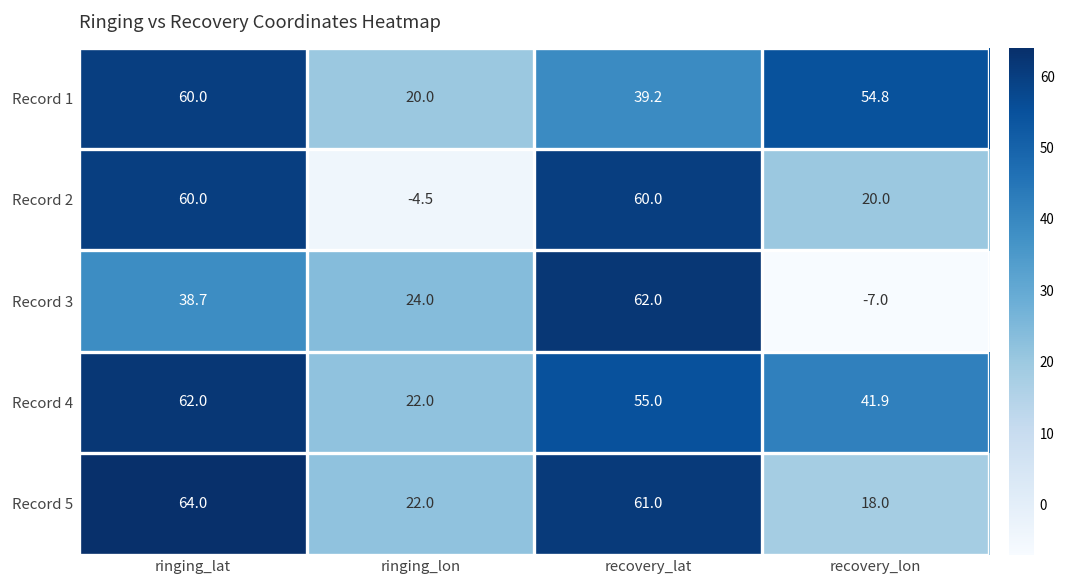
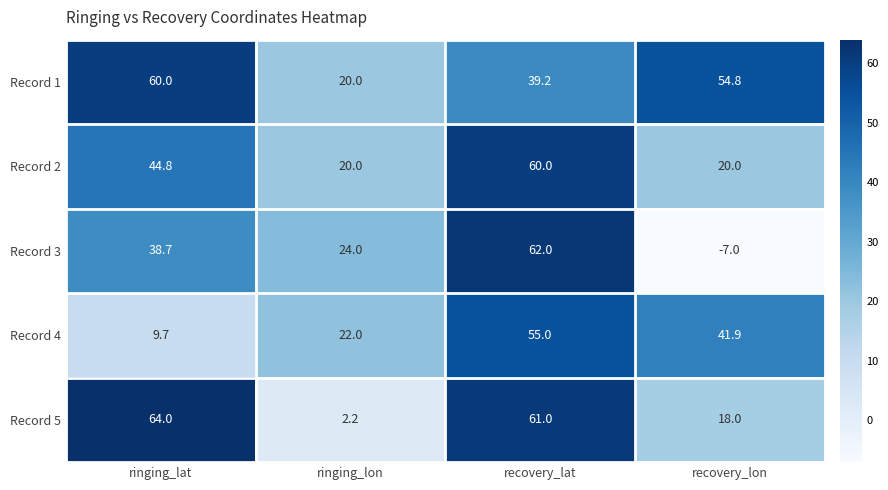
  {
    "Record 1": {
      "ringing_lat": 60.0,
      "ringing_lon": 20.0,
      "recovery_lat": 39.2,
      "recovery_lon": 54.8
    },
    "Record 2": {
-     "ringing_lat": 60.0,
-     "ringing_lon": -4.5,
+     "ringing_lat": 44.8,
+     "ringing_lon": 20.0,
      "recovery_lat": 60.0,
      "recovery_lon": 20.0
    },
    "Record 3": {
      "ringing_lat": 38.7,
      "ringing_lon": 24.0,
      "recovery_lat": 62.0,
      "recovery_lon": -7.0
    },
    "Record 4": {
-     "ringing_lat": 62.0,
+     "ringing_lat": 9.7,
      "ringing_lon": 22.0,
      "recovery_lat": 55.0,
      "recovery_lon": 41.9
    },
    "Record 5": {
      "ringing_lat": 64.0,
-     "ringing_lon": 22.0,
+     "ringing_lon": 2.2,
      "recovery_lat": 61.0,
      "recovery_lon": 18.0
    }
  }
